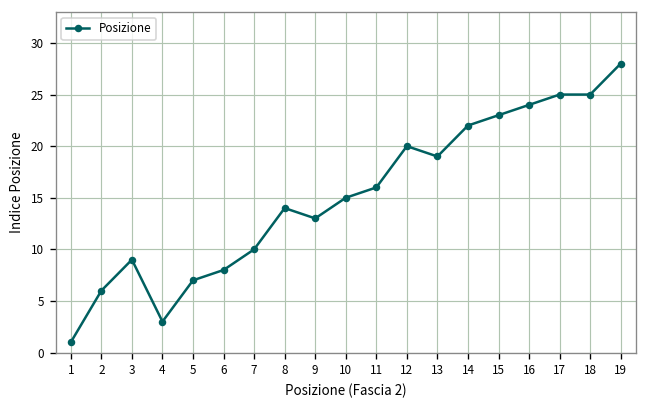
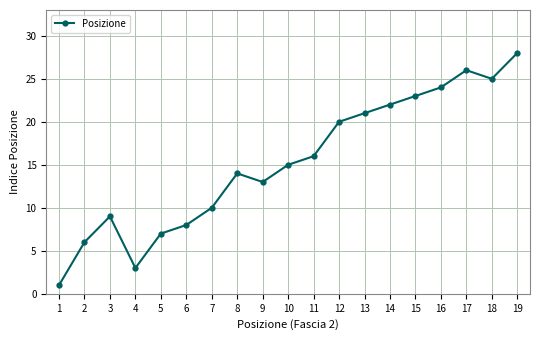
  {
    "1": 1,
    "2": 6,
    "3": 9,
    "4": 3,
    "5": 7,
    "6": 8,
    "7": 10,
    "8": 14,
    "9": 13,
    "10": 15,
    "11": 16,
    "12": 20,
-   "13": 19,
+   "13": 21,
    "14": 22,
    "15": 23,
    "16": 24,
-   "17": 25,
+   "17": 26,
    "18": 25,
    "19": 28
  }
